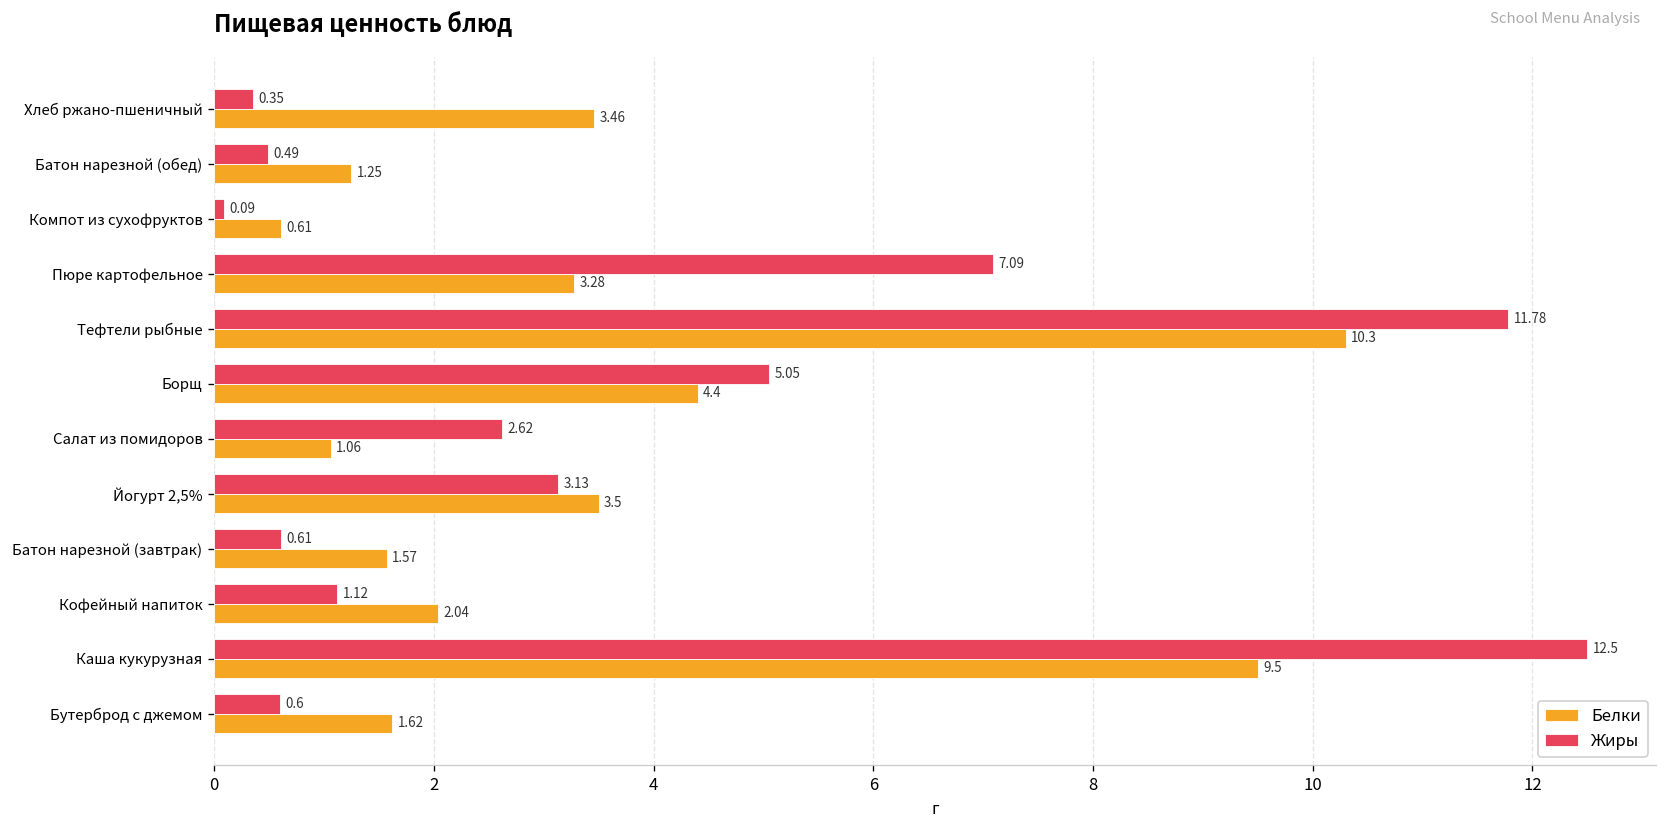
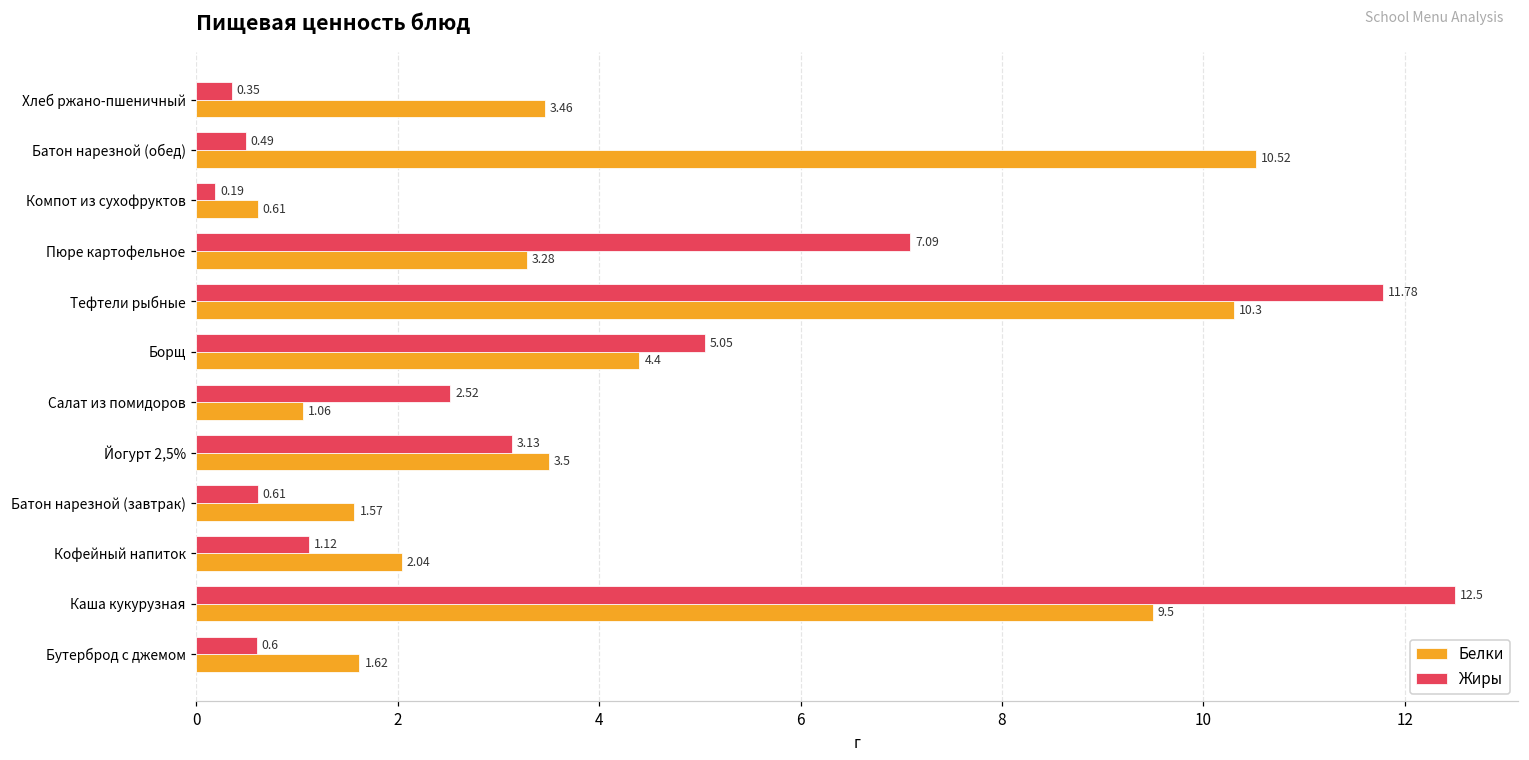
  {
    "Белки": {
      "Хлеб ржано-пшеничный": 3.46,
-     "Батон нарезной (обед)": 1.25,
+     "Батон нарезной (обед)": 10.52,
      "Компот из сухофруктов": 0.61,
      "Пюре картофельное": 3.28,
      "Тефтели рыбные": 10.3,
      "Борщ": 4.4,
      "Салат из помидоров": 1.06,
      "Йогурт 2,5%": 3.5,
      "Батон нарезной (завтрак)": 1.57,
      "Кофейный напиток": 2.04,
      "Каша кукурузная": 9.5,
      "Бутерброд с джемом": 1.62
    },
    "Жиры": {
      "Хлеб ржано-пшеничный": 0.35,
      "Батон нарезной (обед)": 0.49,
-     "Компот из сухофруктов": 0.09,
+     "Компот из сухофруктов": 0.19,
      "Пюре картофельное": 7.09,
      "Тефтели рыбные": 11.78,
      "Борщ": 5.05,
-     "Салат из помидоров": 2.62,
+     "Салат из помидоров": 2.52,
      "Йогурт 2,5%": 3.13,
      "Батон нарезной (завтрак)": 0.61,
      "Кофейный напиток": 1.12,
      "Каша кукурузная": 12.5,
      "Бутерброд с джемом": 0.6
    }
  }
